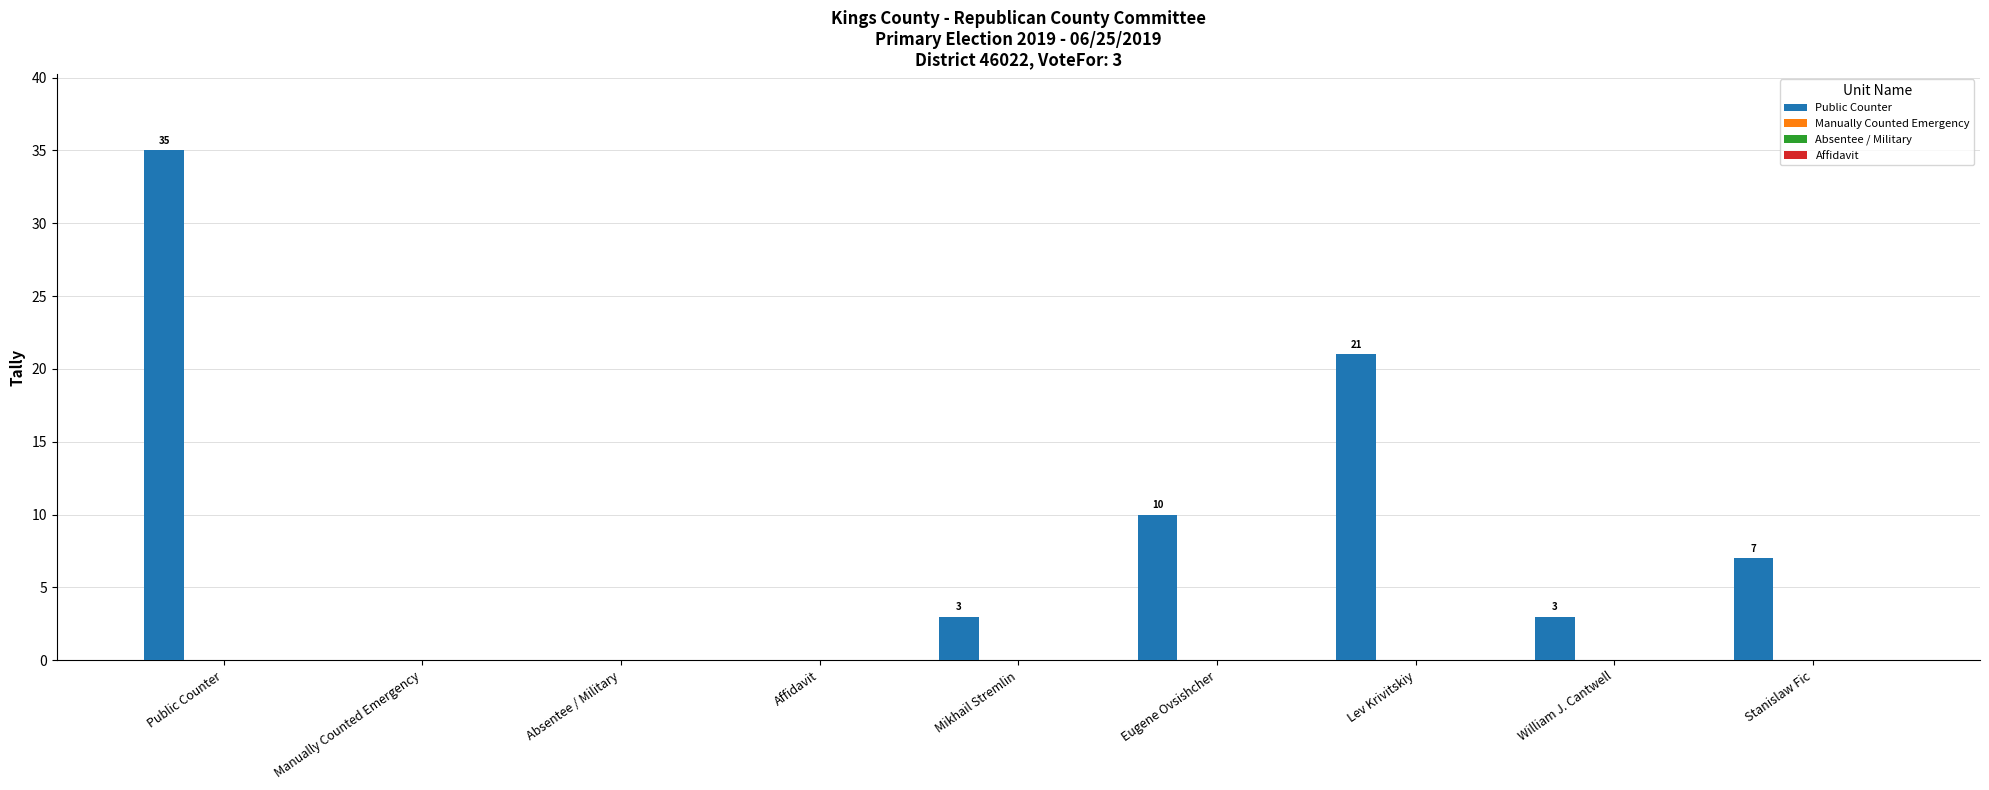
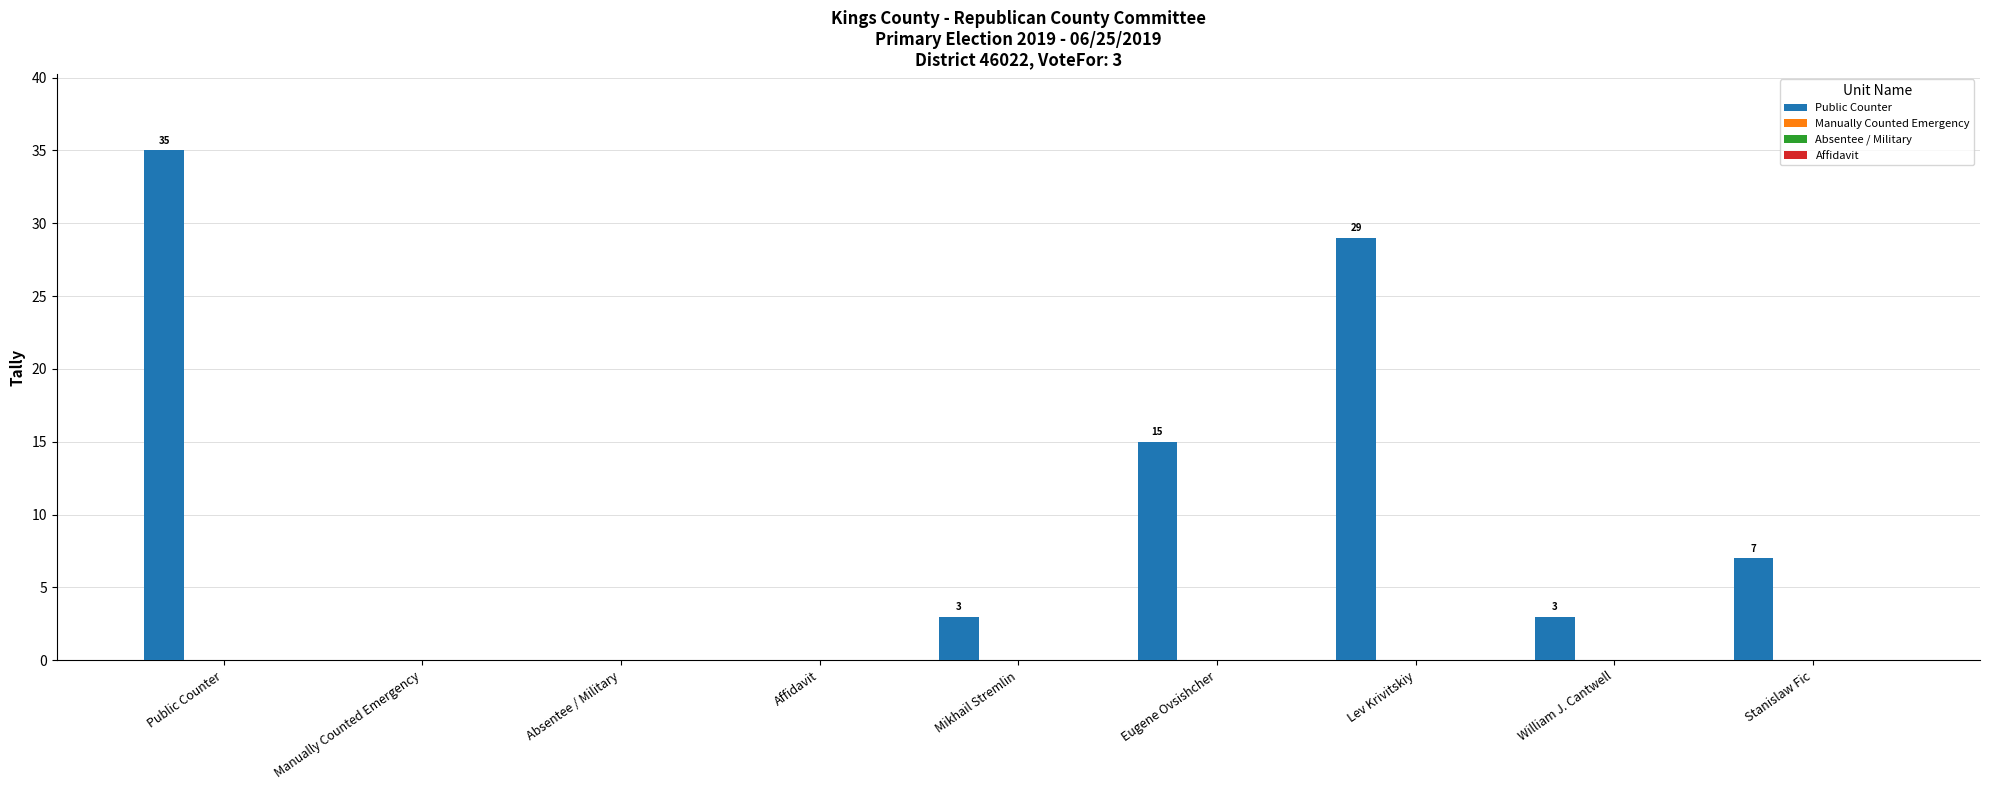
  {
    "Public Counter": {
      "Public Counter": 35,
      "Mikhail Stremlin": 3,
-     "Eugene Ovsishcher": 10,
-     "Lev Krivitskiy": 21,
+     "Eugene Ovsishcher": 15,
+     "Lev Krivitskiy": 29,
      "William J. Cantwell": 3,
      "Stanislaw Fic": 7
    },
    "Manually Counted Emergency": {
      "Public Counter": 0.0,
      "Manually Counted Emergency": 0.0,
      "Absentee / Military": 0.0,
      "Affidavit": 0.0,
      "Mikhail Stremlin": 0.0,
      "Eugene Ovsishcher": 0.0,
      "Lev Krivitskiy": 0.0,
      "William J. Cantwell": 0.0,
      "Stanislaw Fic": 0.0
    },
    "Absentee / Military": {
      "Public Counter": 0.0,
      "Manually Counted Emergency": 0.0,
      "Absentee / Military": 0.0,
      "Affidavit": 0.0,
      "Mikhail Stremlin": 0.0,
      "Eugene Ovsishcher": 0.0,
      "Lev Krivitskiy": 0.0,
      "William J. Cantwell": 0.0,
      "Stanislaw Fic": 0.0
    },
    "Affidavit": {
      "Public Counter": 0.0,
      "Manually Counted Emergency": 0.0,
      "Absentee / Military": 0.0,
      "Affidavit": 0.0,
      "Mikhail Stremlin": 0.0,
      "Eugene Ovsishcher": 0.0,
      "Lev Krivitskiy": 0.0,
      "William J. Cantwell": 0.0,
      "Stanislaw Fic": 0.0
    }
  }
